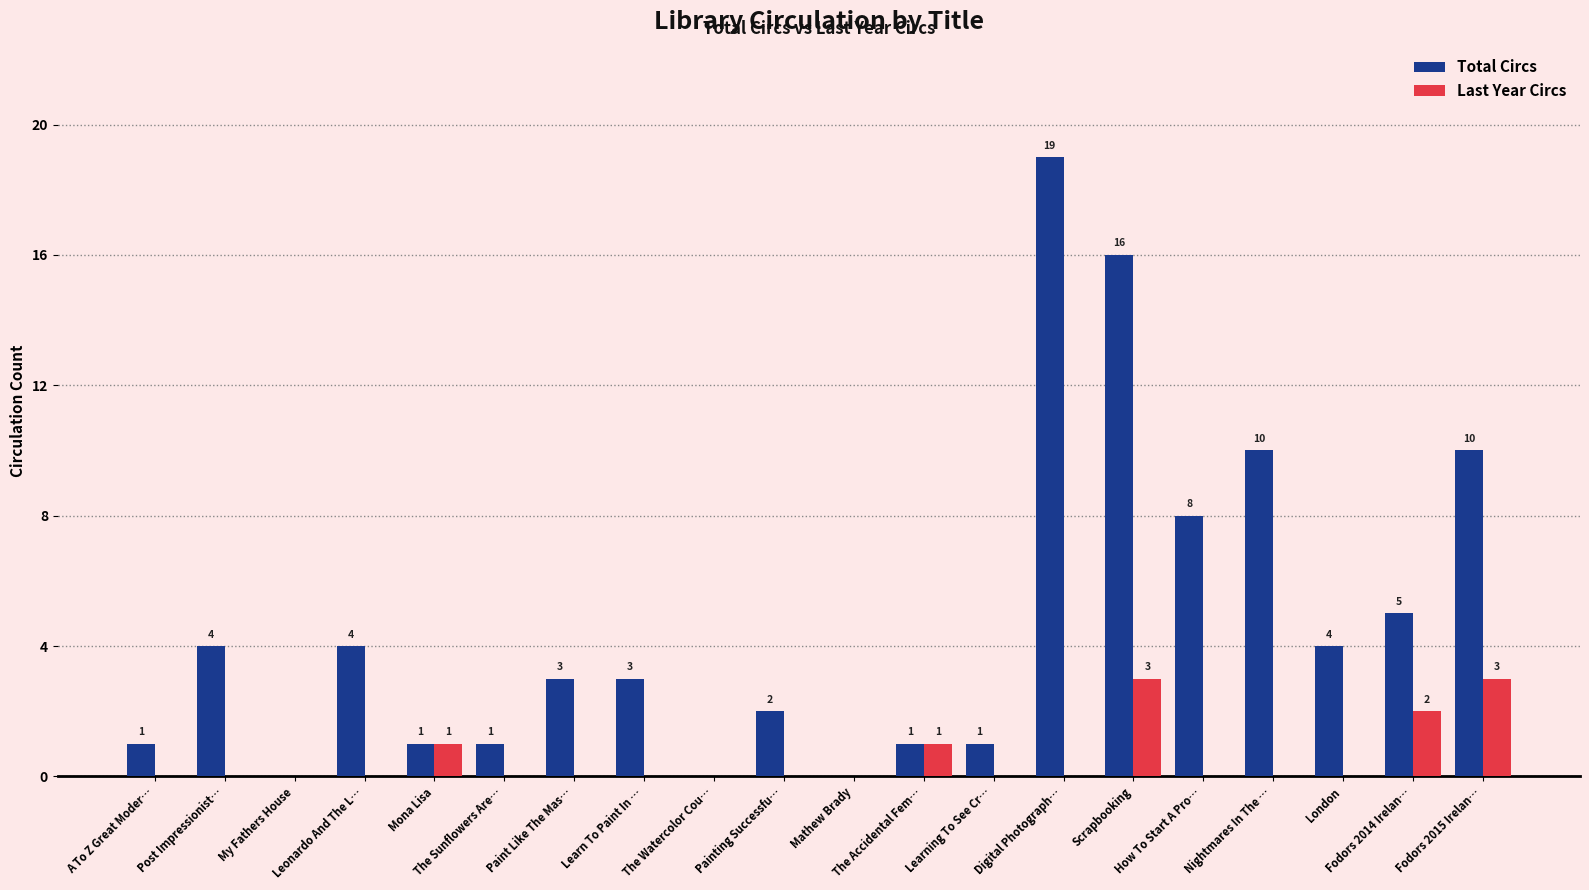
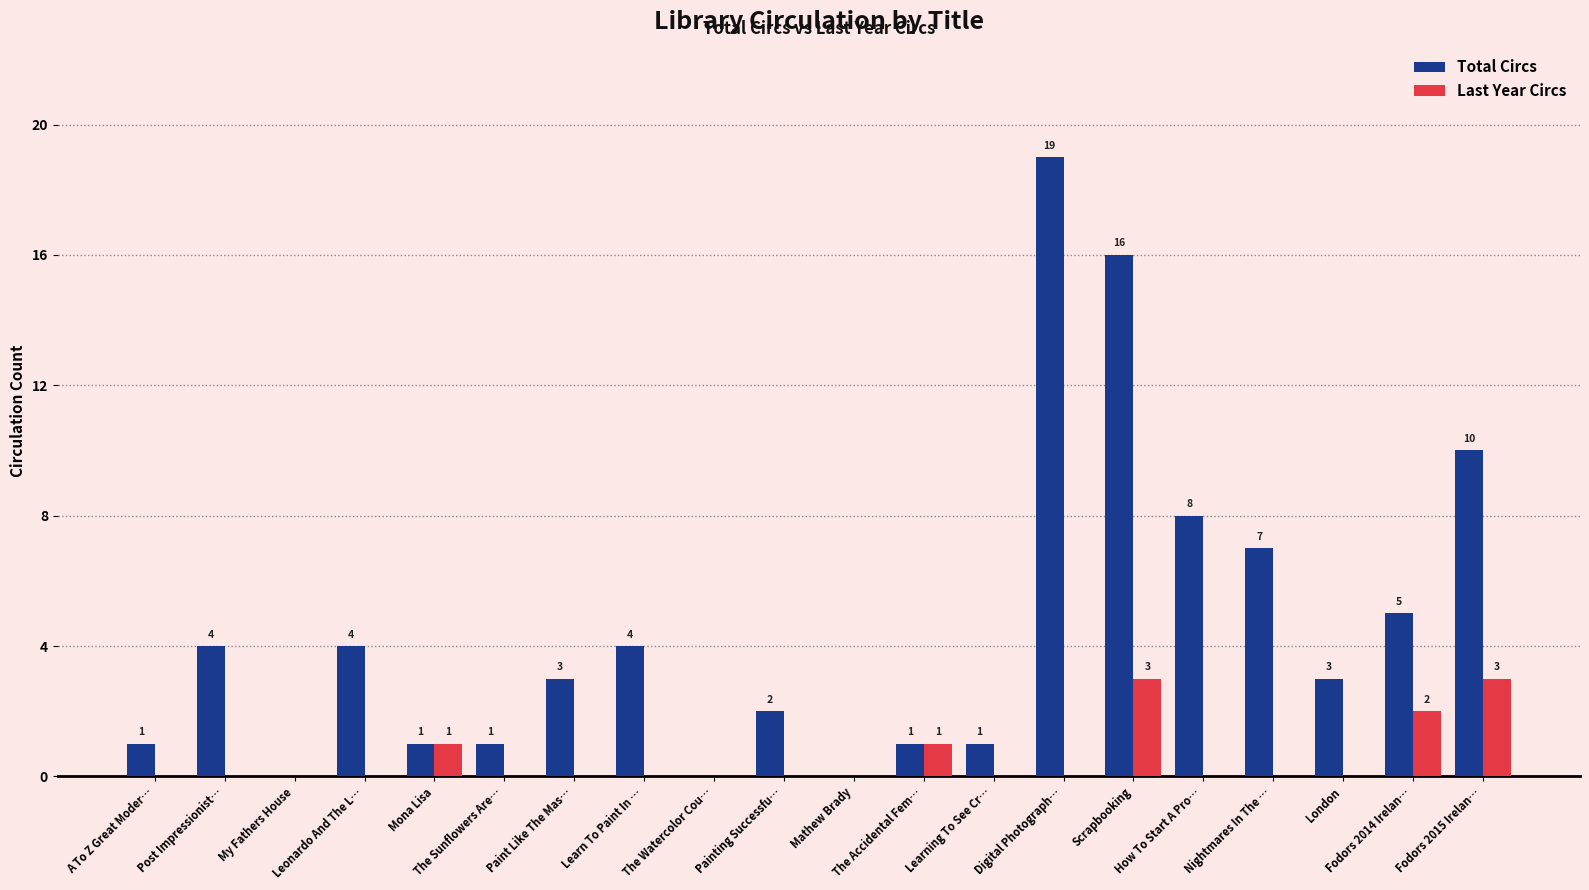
  {
    "Total Circs": {
      "A To Z Great Moder…": 1,
      "Post Impressionist…": 4,
      "Leonardo And The L…": 4,
      "Mona Lisa": 1,
      "The Sunflowers Are…": 1,
      "Paint Like The Mas…": 3,
-     "Learn To Paint In …": 3,
+     "Learn To Paint In …": 4,
      "Painting Successfu…": 2,
      "The Accidental Fem…": 1,
      "Learning To See Cr…": 1,
      "Digital Photograph…": 19,
      "Scrapbooking": 16,
      "How To Start A Pro…": 8,
-     "Nightmares In The …": 10,
-     "London": 4,
+     "Nightmares In The …": 7,
+     "London": 3,
      "Fodors 2014 Irelan…": 5,
      "Fodors 2015 Irelan…": 10
    },
    "Last Year Circs": {
      "Mona Lisa": 1,
      "The Accidental Fem…": 1,
      "Scrapbooking": 3,
      "Fodors 2014 Irelan…": 2,
      "Fodors 2015 Irelan…": 3
    }
  }
